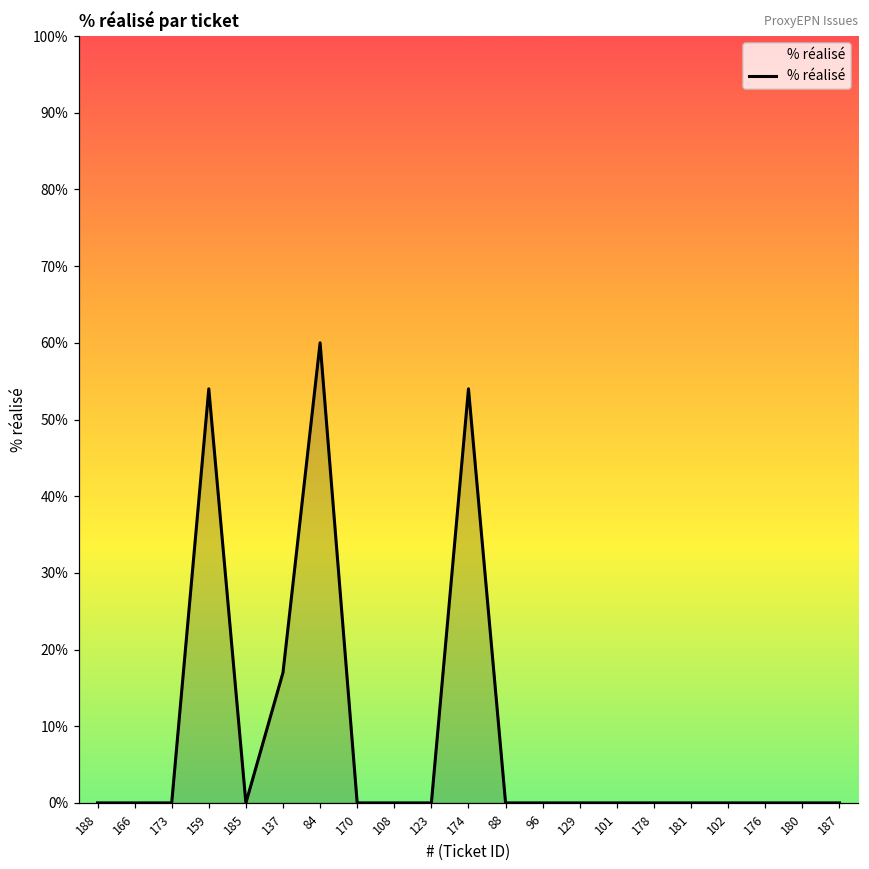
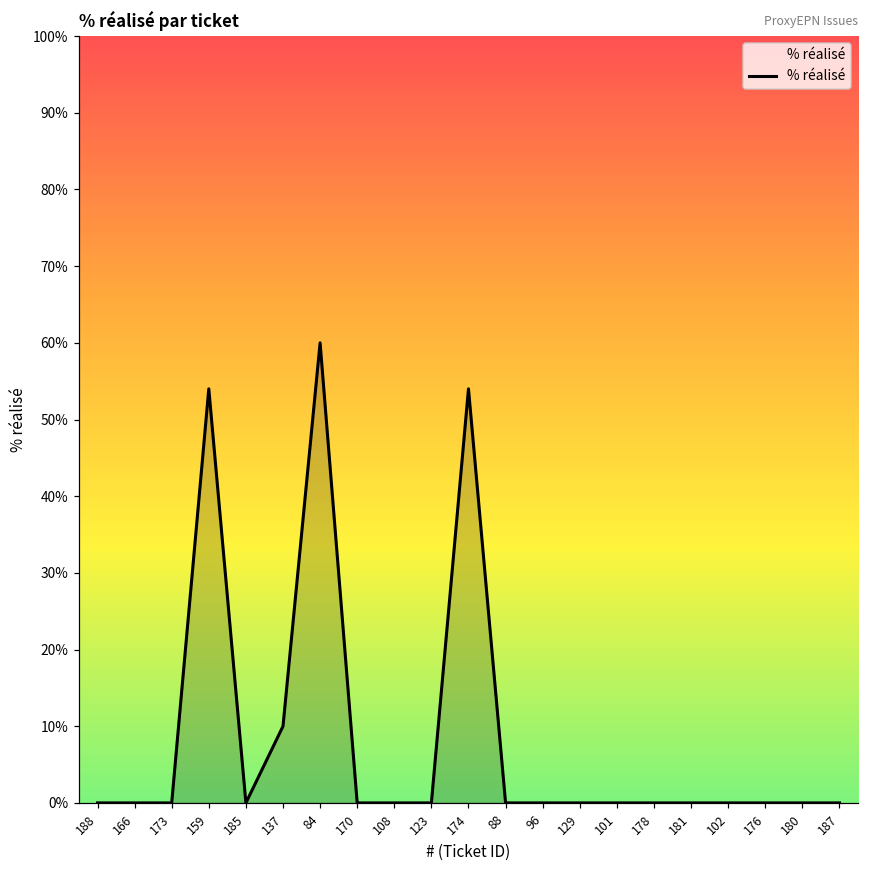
  {
    "188": "0%",
    "166": "0%",
    "173": "0%",
    "159": "54%",
    "185": "0%",
-   "137": "17%",
+   "137": "10%",
    "84": "60%",
    "170": "0%",
    "108": "0%",
    "123": "0%",
    "174": "54%",
    "88": "0%",
    "96": "0%",
    "129": "0%",
    "101": "0%",
    "178": "0%",
    "181": "0%",
    "102": "0%",
    "176": "0%",
    "180": "0%",
    "187": "0%"
  }
